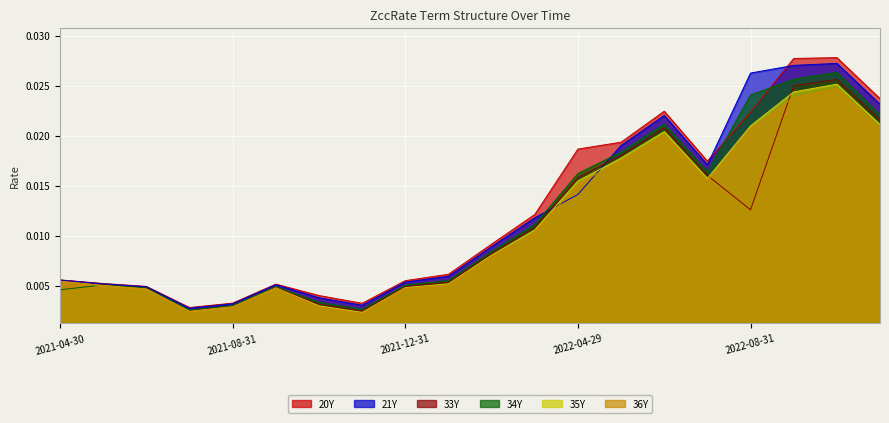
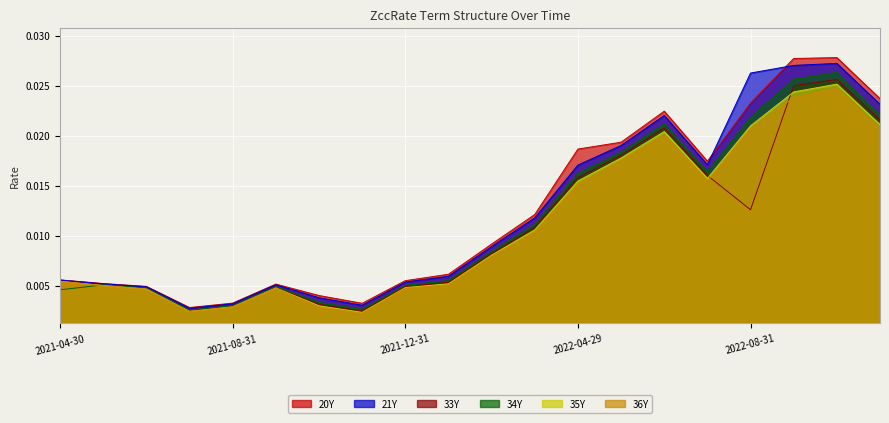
  {
    "20Y": {
      "2022-04-29": 0.0187,
-     "2022-08-31": 0.0224
+     "2022-08-31": 0.0232
    },
    "21Y": {
-     "2022-04-29": 0.0141,
+     "2022-04-29": 0.0171,
      "2022-08-31": 0.0263
    },
    "33Y": {
      "2022-04-29": 0.0158,
      "2022-08-31": 0.0126
    },
    "34Y": {
      "2021-04-30": 0.0046,
      "2022-04-29": 0.0162,
-     "2022-08-31": 0.0241
+     "2022-08-31": 0.0218
    },
    "35Y": {
      "2022-04-29": 0.0155,
      "2022-08-31": 0.0210
    },
    "36Y": {
      "2022-04-29": 0.0151,
      "2022-08-31": 0.0207
    }
  }
